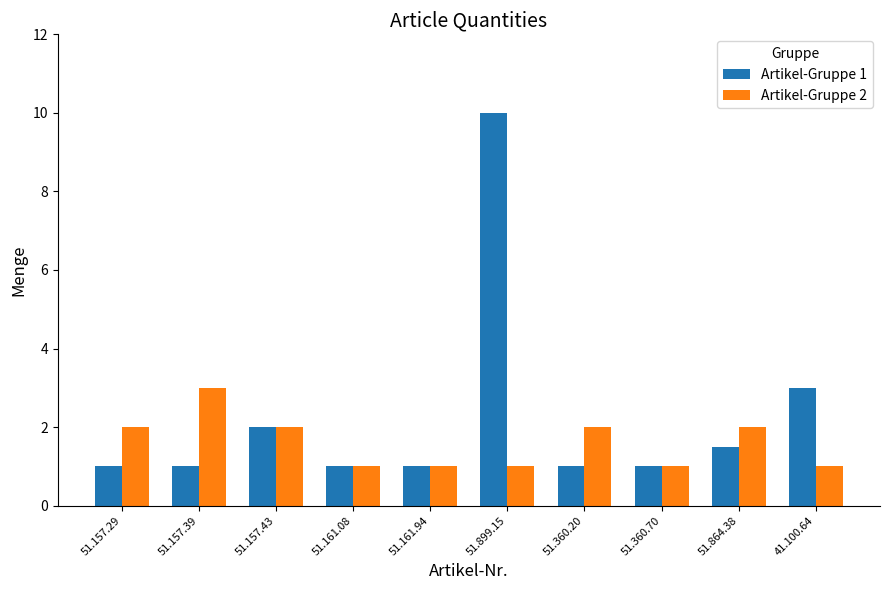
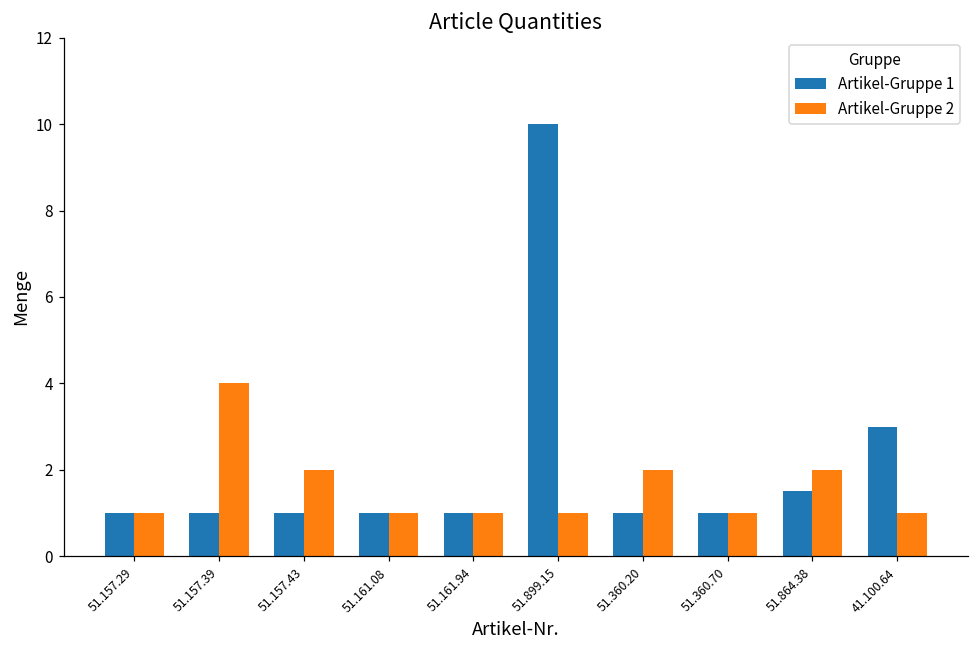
  {
    "Artikel-Gruppe 1": {
      "51.157.29": 1,
      "51.157.39": 1,
-     "51.157.43": 2,
+     "51.157.43": 1,
      "51.161.08": 1,
      "51.161.94": 1,
      "51.899.15": 10,
      "51.360.20": 1,
      "51.360.70": 1,
      "51.864.38": 1.5,
      "41.100.64": 3
    },
    "Artikel-Gruppe 2": {
-     "51.157.29": 2,
-     "51.157.39": 3,
+     "51.157.29": 1,
+     "51.157.39": 4,
      "51.157.43": 2,
      "51.161.08": 1,
      "51.161.94": 1,
      "51.899.15": 1,
      "51.360.20": 2,
      "51.360.70": 1,
      "51.864.38": 2,
      "41.100.64": 1
    }
  }
